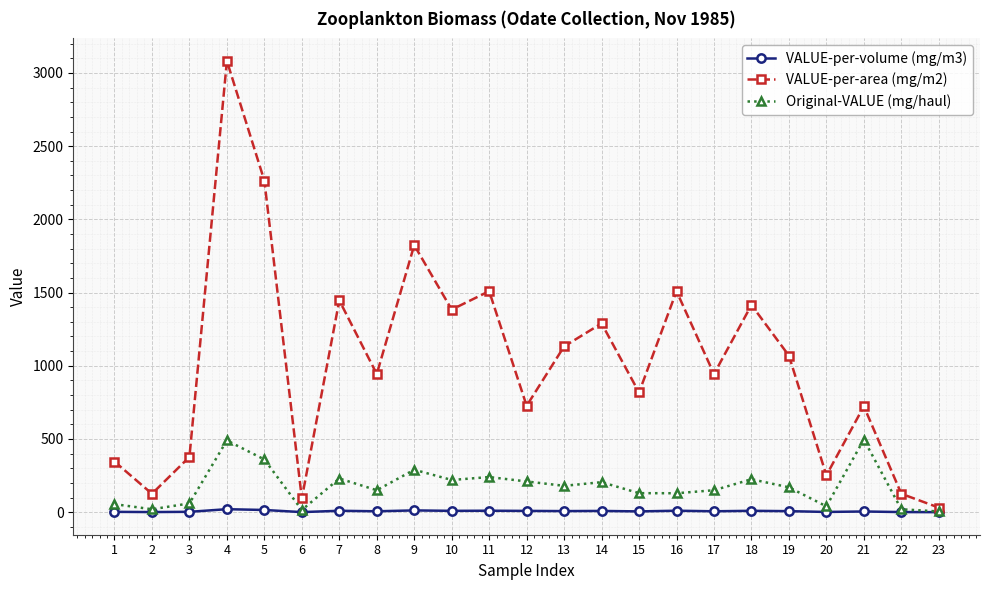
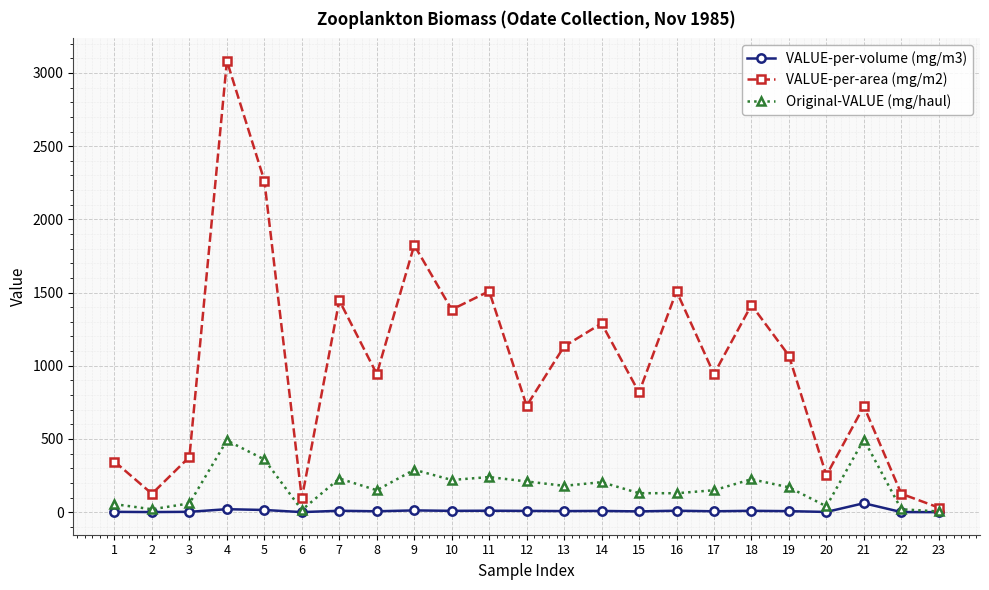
  {
    "VALUE-per-volume (mg/m3)": {
      "1": 0,
      "2": 0,
      "3": 0,
      "4": 20,
      "5": 20,
      "7": 10,
      "8": 10,
      "9": 10,
      "10": 10,
      "11": 10,
      "12": 10,
      "13": 10,
      "14": 10,
      "15": 10,
      "16": 10,
      "17": 10,
      "18": 10,
      "19": 10,
      "20": 0,
-     "21": 0,
+     "21": 60,
      "22": 0
    },
    "VALUE-per-area (mg/m2)": {
      "1": 350,
      "2": 130,
      "3": 380,
      "4": 3080,
      "5": 2260,
      "6": 90,
      "7": 1450,
      "8": 940,
      "9": 1820,
      "10": 1380,
      "11": 1510,
      "12": 730,
      "13": 1130,
      "14": 1290,
      "15": 820,
      "16": 1510,
      "17": 940,
      "18": 1420,
      "19": 1070,
      "20": 250,
      "21": 720,
      "22": 130,
      "23": 30
    },
    "Original-VALUE (mg/haul)": {
      "1": 60,
      "2": 20,
      "3": 60,
      "4": 490,
      "5": 360,
      "7": 230,
      "8": 150,
      "9": 290,
      "10": 220,
      "11": 240,
      "12": 210,
      "13": 180,
      "14": 210,
      "15": 130,
      "16": 130,
      "17": 150,
      "18": 230,
      "19": 170,
      "20": 40,
      "21": 500,
      "22": 20
    }
  }
